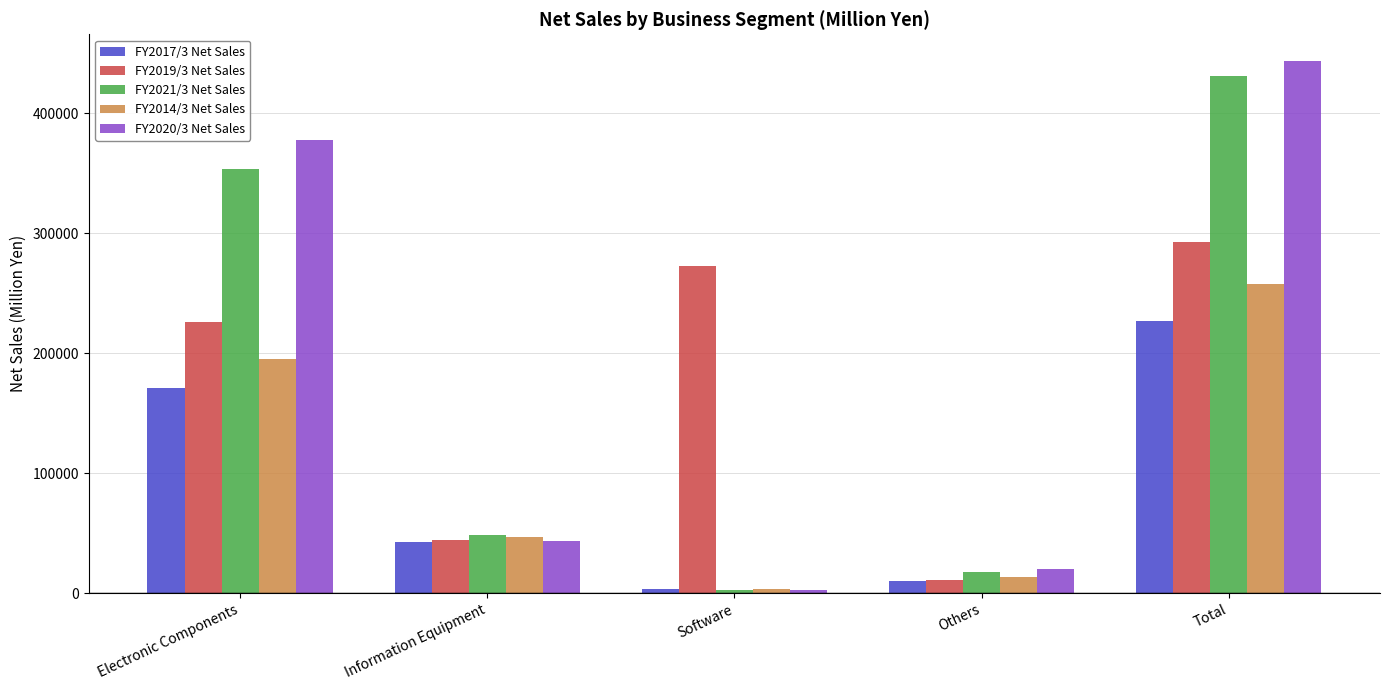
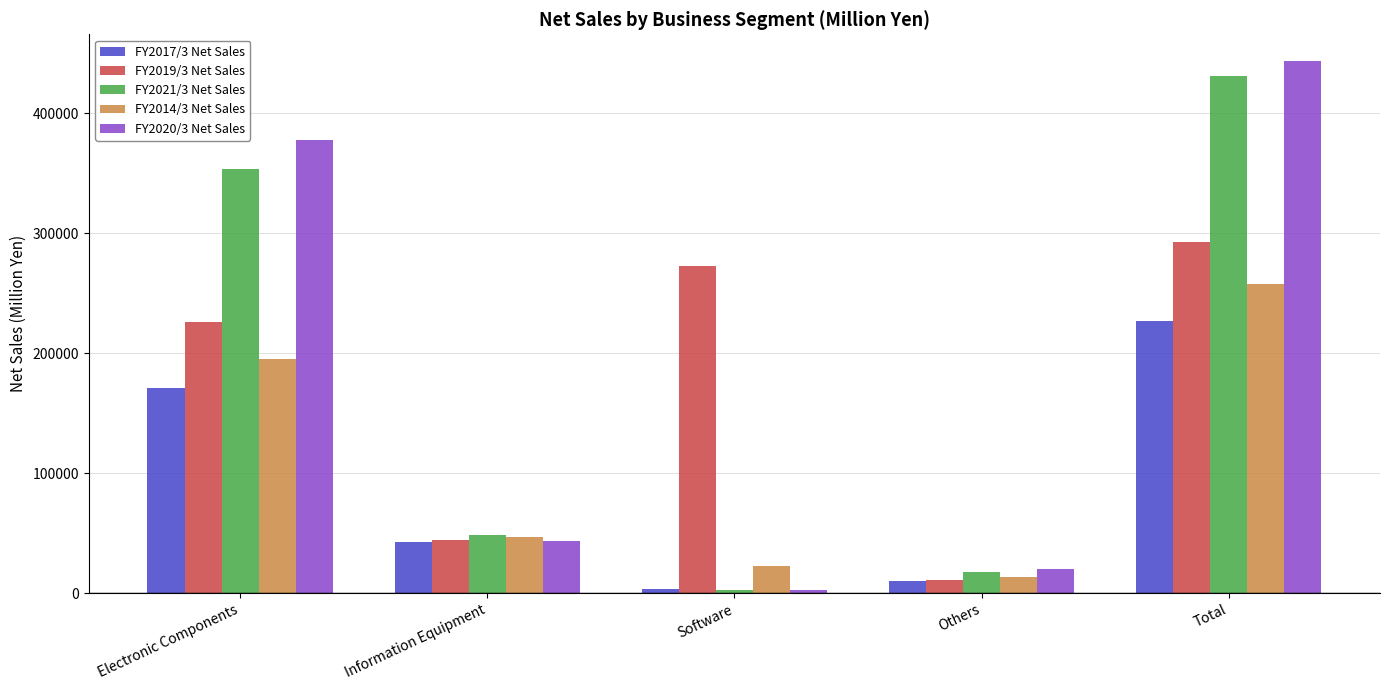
  {
    "FY2017/3 Net Sales": {
      "Electronic Components": 171000,
      "Information Equipment": 43000,
      "Software": 3000,
      "Others": 10000,
      "Total": 227000
    },
    "FY2019/3 Net Sales": {
      "Electronic Components": 226000,
      "Information Equipment": 44000,
      "Software": 273000,
      "Others": 11000,
      "Total": 293000
    },
    "FY2021/3 Net Sales": {
      "Electronic Components": 353000,
      "Information Equipment": 48000,
      "Software": 3000,
      "Others": 18000,
      "Total": 431000
    },
    "FY2014/3 Net Sales": {
      "Electronic Components": 195000,
      "Information Equipment": 47000,
-     "Software": 3000,
+     "Software": 23000,
      "Others": 13000,
      "Total": 258000
    },
    "FY2020/3 Net Sales": {
      "Electronic Components": 378000,
      "Information Equipment": 43000,
      "Software": 3000,
      "Others": 20000,
      "Total": 444000
    }
  }
